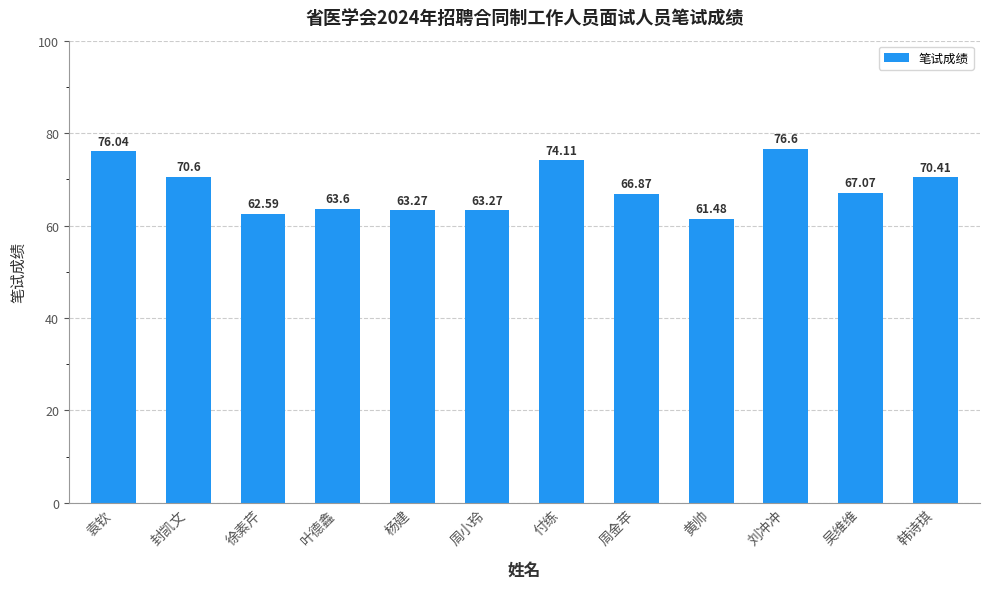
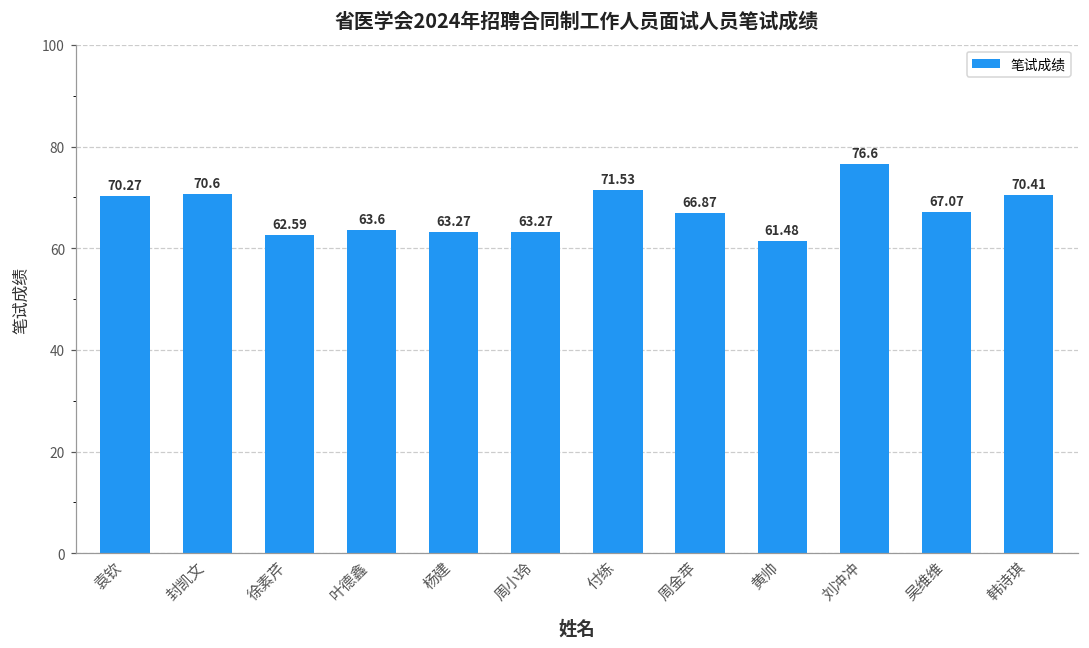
  {
-   "袁钦": 76.04,
+   "袁钦": 70.27,
    "封凯文": 70.6,
    "徐素芹": 62.59,
    "叶德鑫": 63.6,
    "杨建": 63.27,
    "周小玲": 63.27,
-   "付练": 74.11,
+   "付练": 71.53,
    "周金苹": 66.87,
    "黄帅": 61.48,
    "刘冲冲": 76.6,
    "吴维维": 67.07,
    "韩诗琪": 70.41
  }
